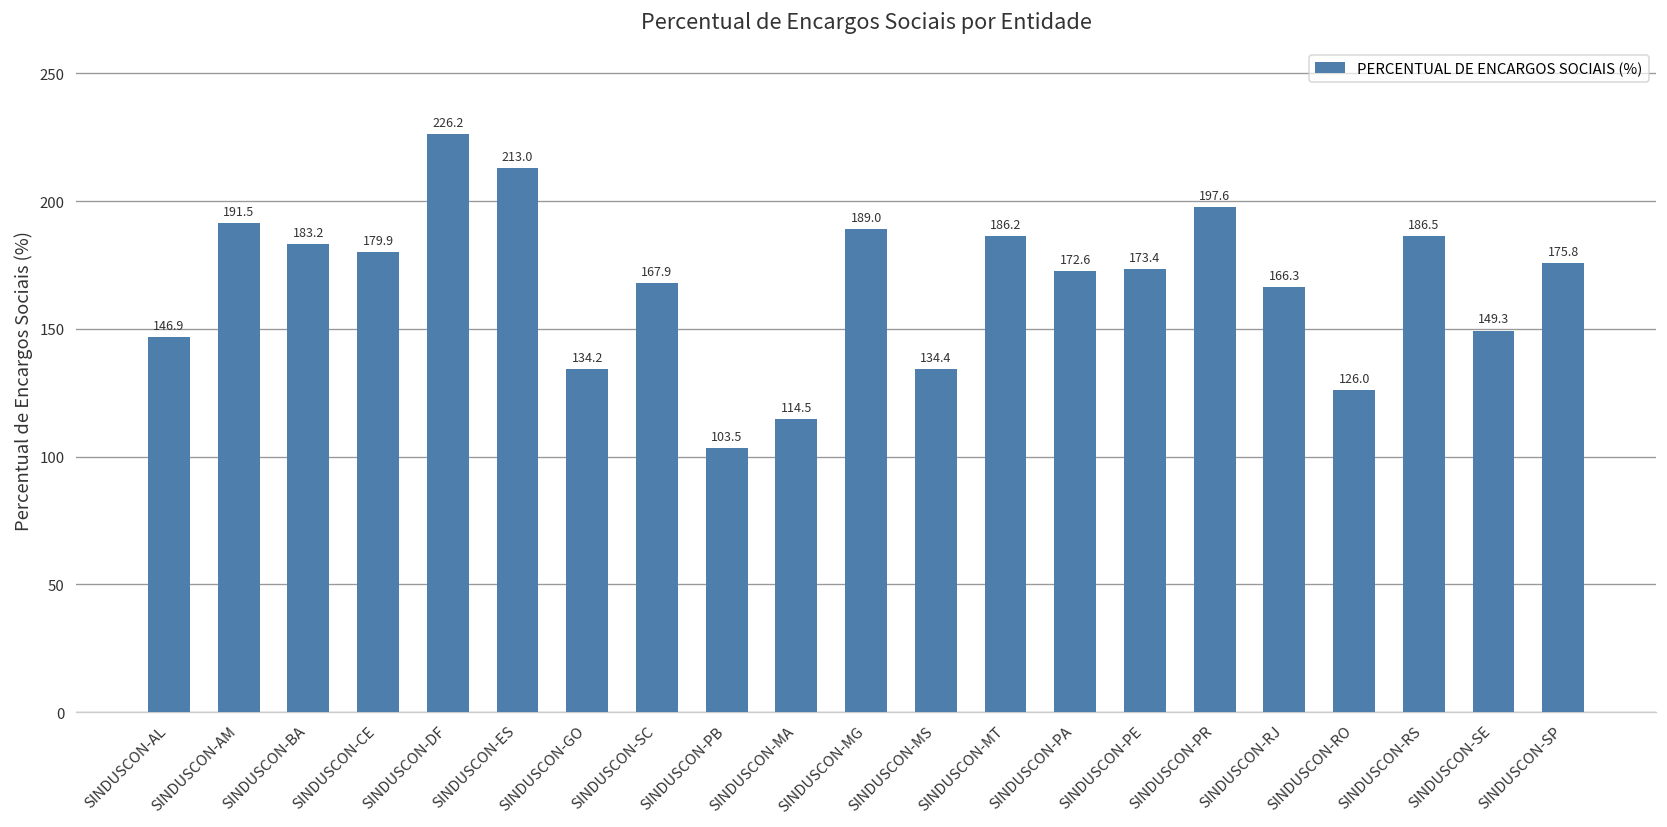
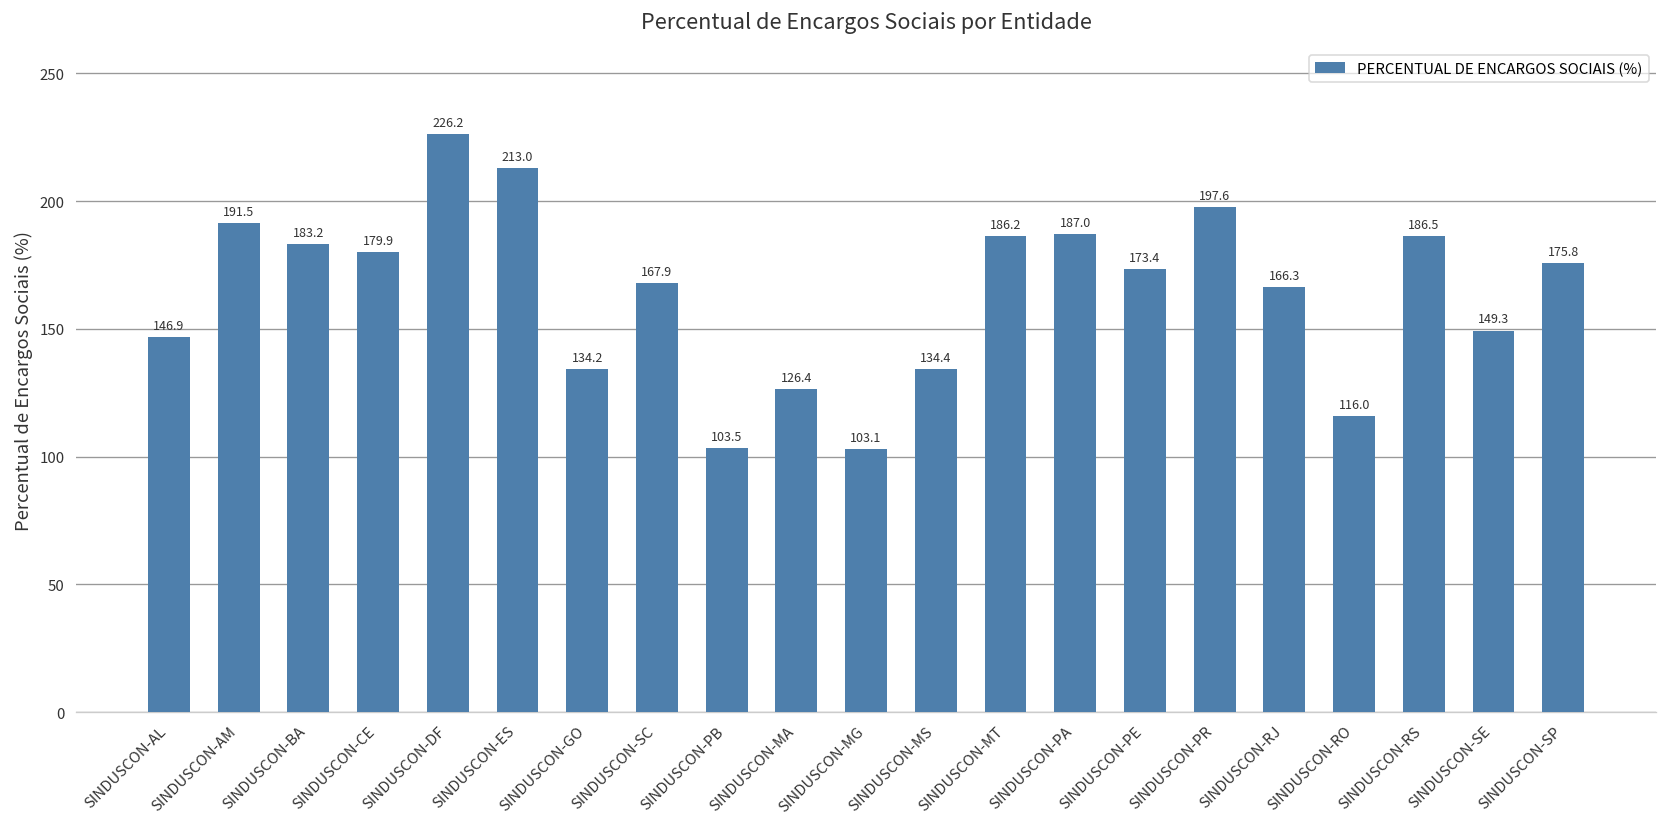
  {
    "SINDUSCON-AL": 146.9,
    "SINDUSCON-AM": 191.5,
    "SINDUSCON-BA": 183.2,
    "SINDUSCON-CE": 179.9,
    "SINDUSCON-DF": 226.2,
    "SINDUSCON-ES": 213.0,
    "SINDUSCON-GO": 134.2,
    "SINDUSCON-SC": 167.9,
    "SINDUSCON-PB": 103.5,
-   "SINDUSCON-MA": 114.5,
-   "SINDUSCON-MG": 189.0,
+   "SINDUSCON-MA": 126.4,
+   "SINDUSCON-MG": 103.1,
    "SINDUSCON-MS": 134.4,
    "SINDUSCON-MT": 186.2,
-   "SINDUSCON-PA": 172.6,
+   "SINDUSCON-PA": 187.0,
    "SINDUSCON-PE": 173.4,
    "SINDUSCON-PR": 197.6,
    "SINDUSCON-RJ": 166.3,
-   "SINDUSCON-RO": 126.0,
+   "SINDUSCON-RO": 116.0,
    "SINDUSCON-RS": 186.5,
    "SINDUSCON-SE": 149.3,
    "SINDUSCON-SP": 175.8
  }
